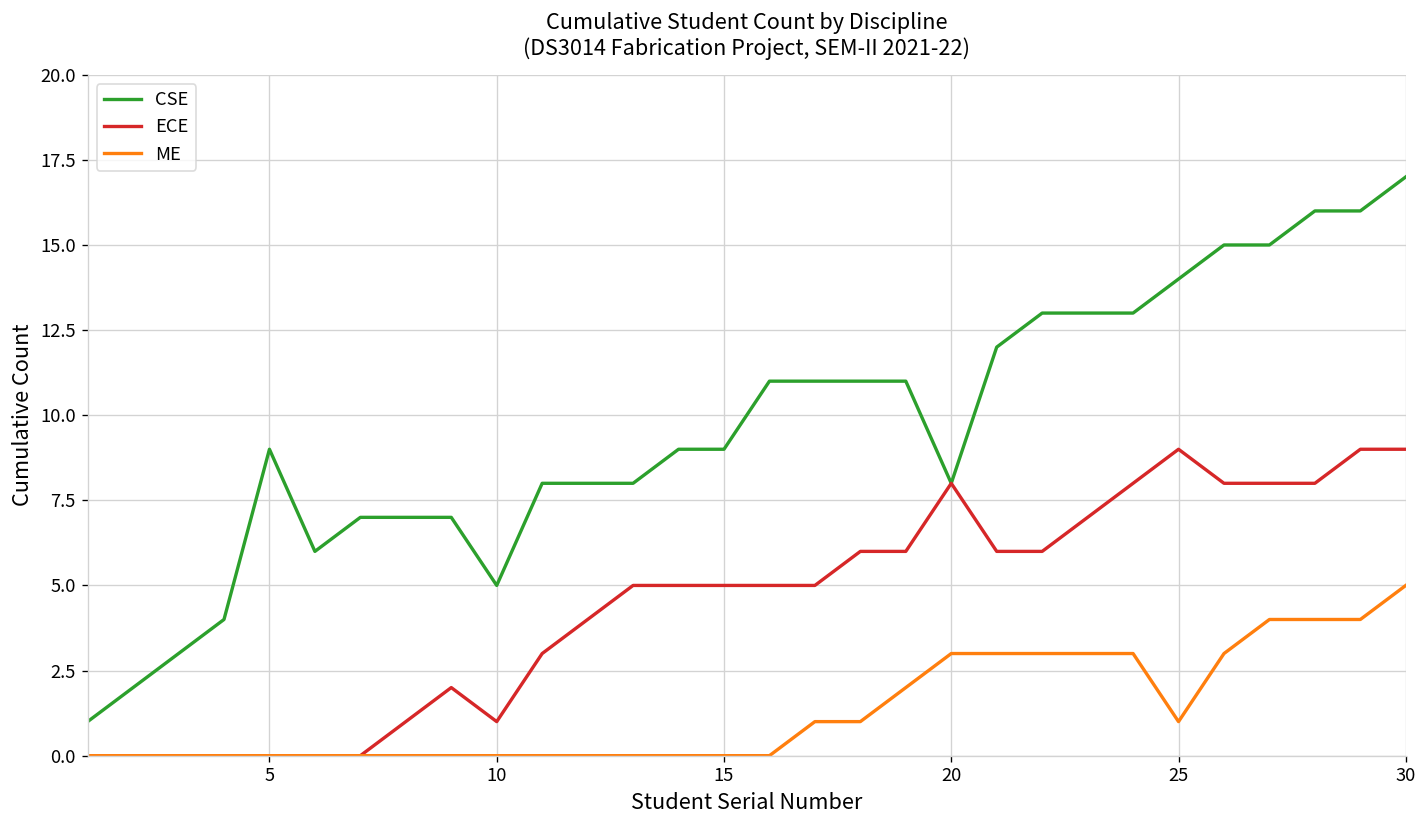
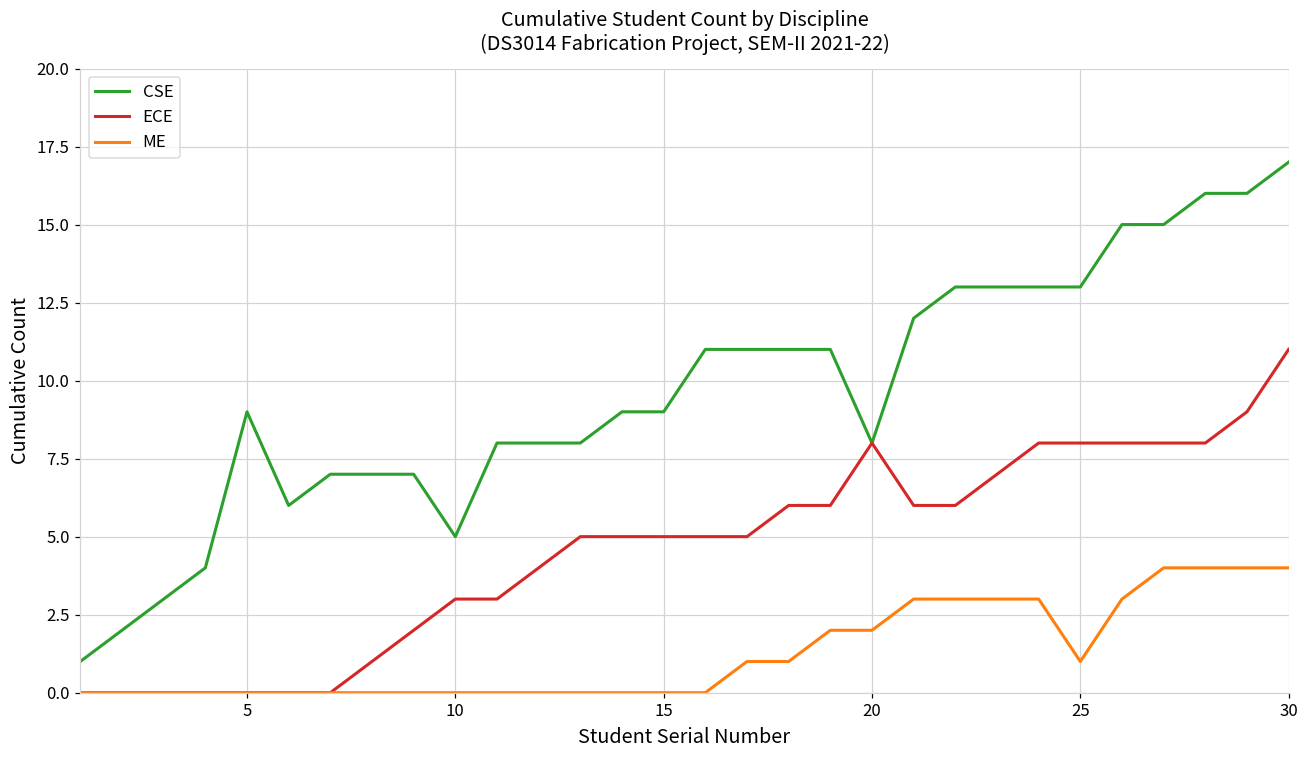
  {
    "CSE": {
      "5": 9,
      "10": 5,
      "15": 9,
-     "25": 14,
+     "25": 13,
      "30": 17
    },
    "ECE": {
-     "10": 1,
+     "10": 3,
      "15": 5,
-     "25": 9,
-     "30": 9
+     "25": 8,
+     "30": 11
    },
    "ME": {
      "10": 0,
      "15": 0,
-     "20": 3,
+     "20": 2,
      "25": 1,
-     "30": 5
+     "30": 4
    }
  }
